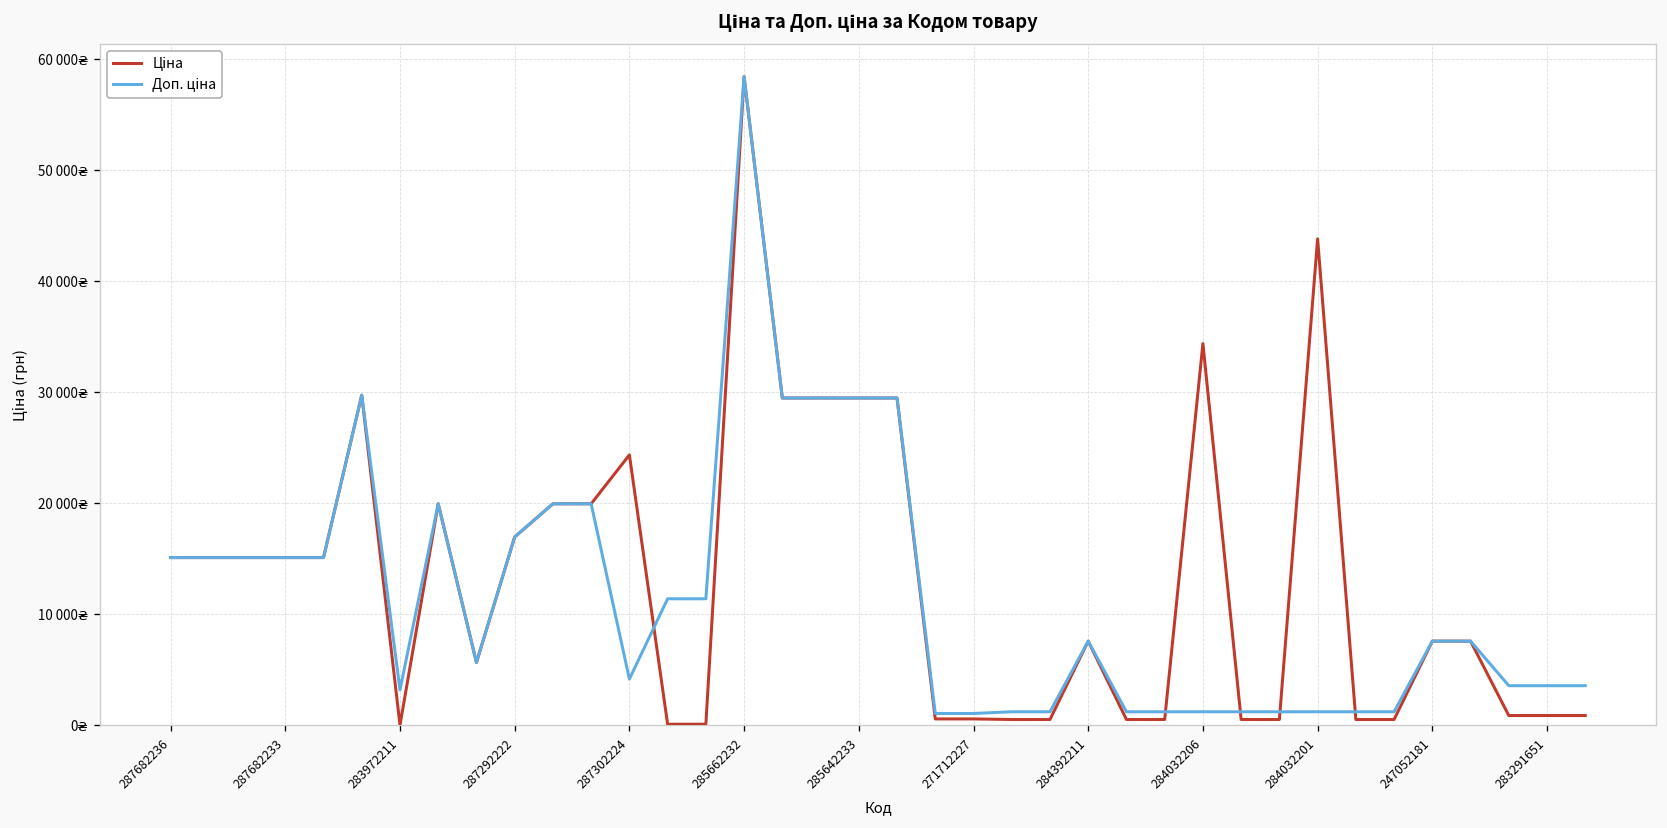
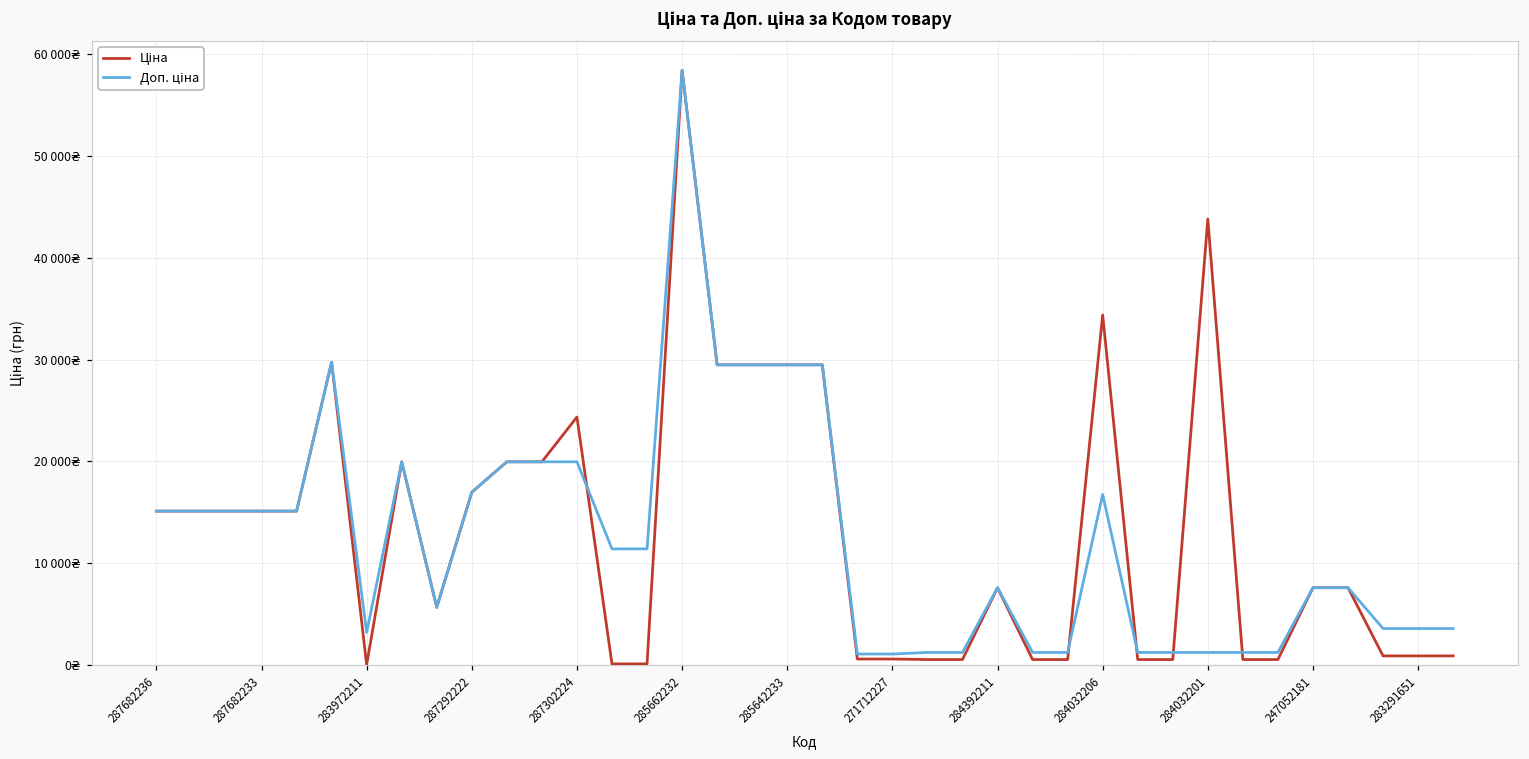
  {
    "Ціна": {
      "283972211": "0₴",
      "287302224": "24000₴",
      "271712227": "1000₴",
      "284032206": "34000₴",
      "284032201": "44000₴",
      "283291651": "1000₴"
    },
    "Доп. ціна": {
      "283972211": "3000₴",
-     "287302224": "4000₴",
+     "287302224": "20000₴",
      "271712227": "1000₴",
-     "284032206": "1000₴",
+     "284032206": "17000₴",
      "284032201": "1000₴",
      "283291651": "4000₴"
    }
  }
